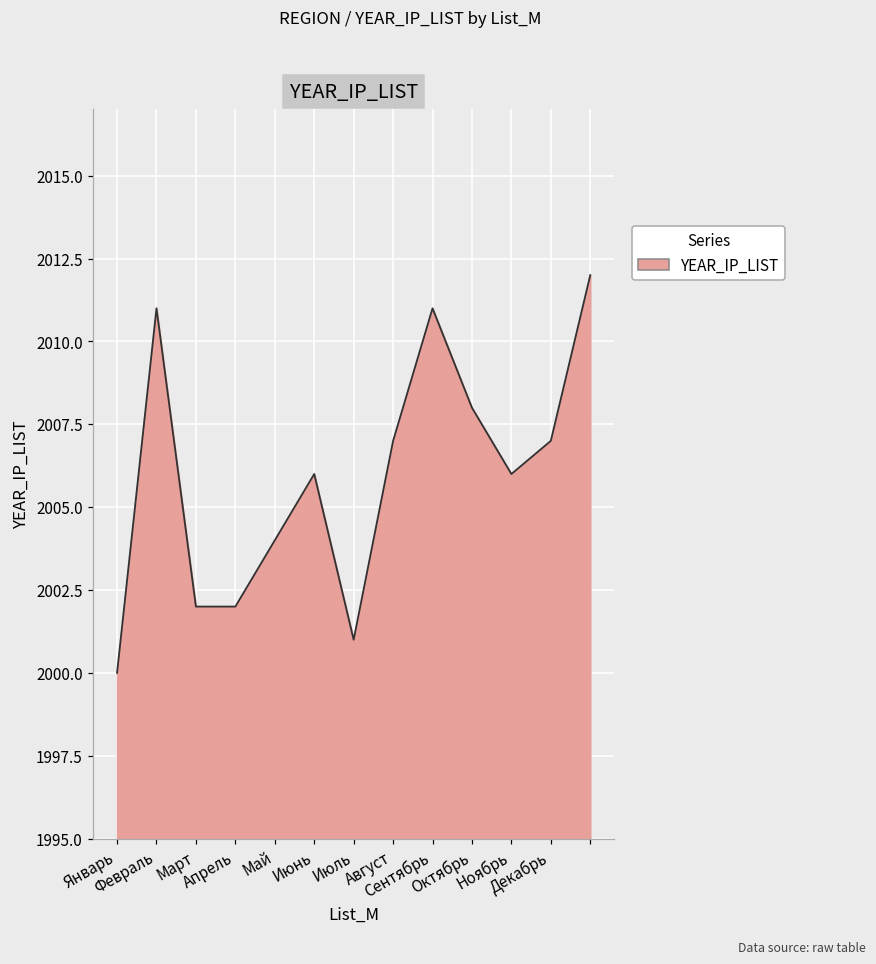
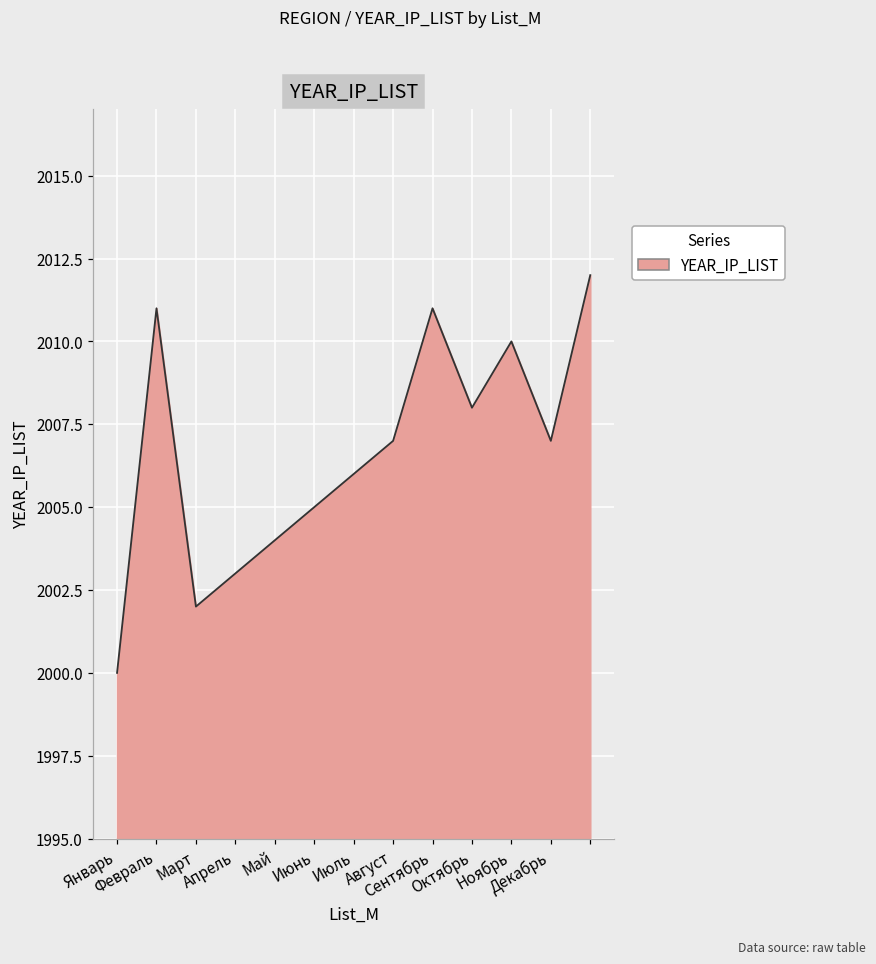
  {
    "Январь": 2000,
    "Февраль": 2011,
    "Март": 2002,
-   "Апрель": 2002,
+   "Апрель": 2003,
    "Май": 2004,
-   "Июнь": 2006,
-   "Июль": 2001,
+   "Июнь": 2005,
+   "Июль": 2006,
    "Август": 2007,
    "Сентябрь": 2011,
    "Октябрь": 2008,
-   "Ноябрь": 2006,
+   "Ноябрь": 2010,
    "Декабрь": 2007
  }
